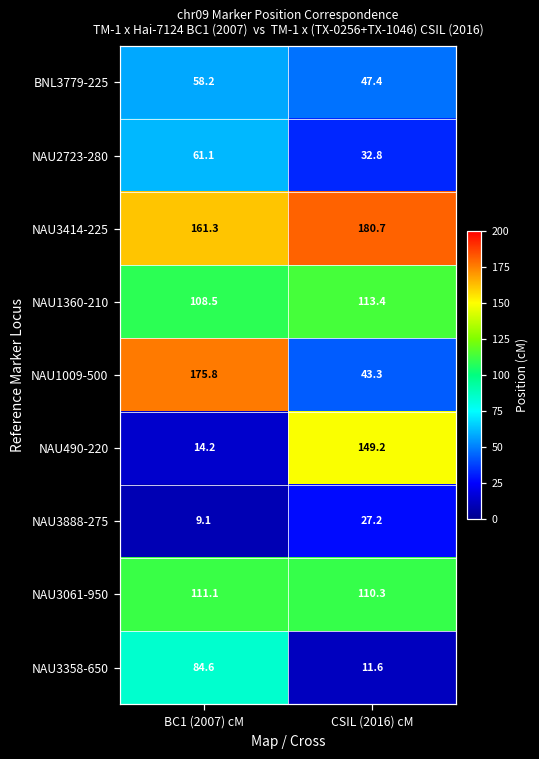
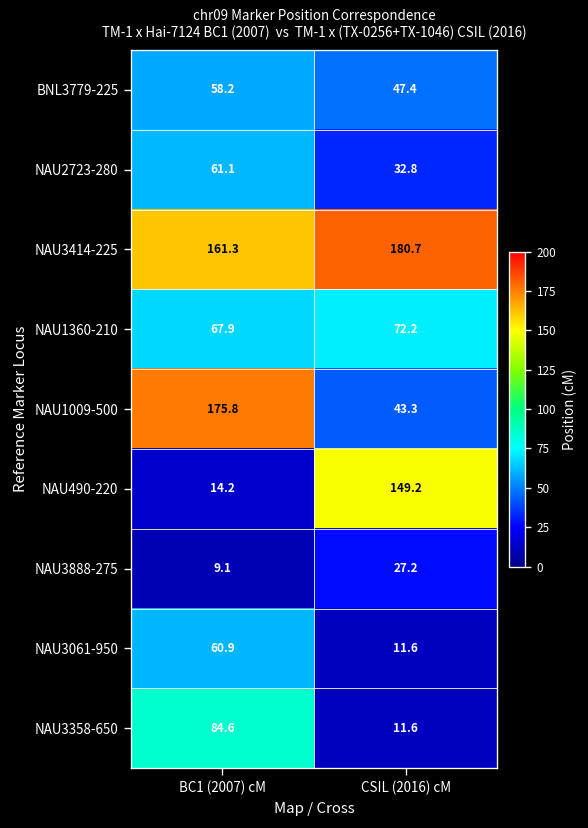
  {
    "BNL3779-225": {
      "BC1 (2007) cM": 58.2,
      "CSIL (2016) cM": 47.4
    },
    "NAU2723-280": {
      "BC1 (2007) cM": 61.1,
      "CSIL (2016) cM": 32.8
    },
    "NAU3414-225": {
      "BC1 (2007) cM": 161.3,
      "CSIL (2016) cM": 180.7
    },
    "NAU1360-210": {
-     "BC1 (2007) cM": 108.5,
-     "CSIL (2016) cM": 113.4
+     "BC1 (2007) cM": 67.9,
+     "CSIL (2016) cM": 72.2
    },
    "NAU1009-500": {
      "BC1 (2007) cM": 175.8,
      "CSIL (2016) cM": 43.3
    },
    "NAU490-220": {
      "BC1 (2007) cM": 14.2,
      "CSIL (2016) cM": 149.2
    },
    "NAU3888-275": {
      "BC1 (2007) cM": 9.1,
      "CSIL (2016) cM": 27.2
    },
    "NAU3061-950": {
-     "BC1 (2007) cM": 111.1,
-     "CSIL (2016) cM": 110.3
+     "BC1 (2007) cM": 60.9,
+     "CSIL (2016) cM": 11.6
    },
    "NAU3358-650": {
      "BC1 (2007) cM": 84.6,
      "CSIL (2016) cM": 11.6
    }
  }
